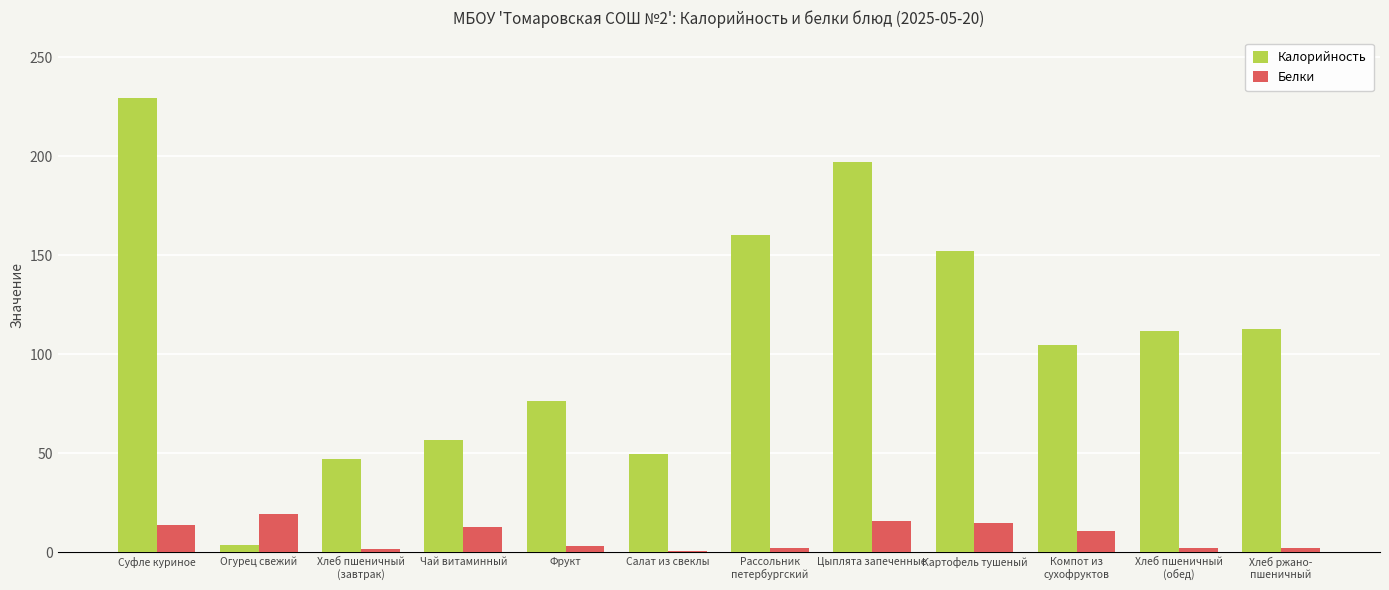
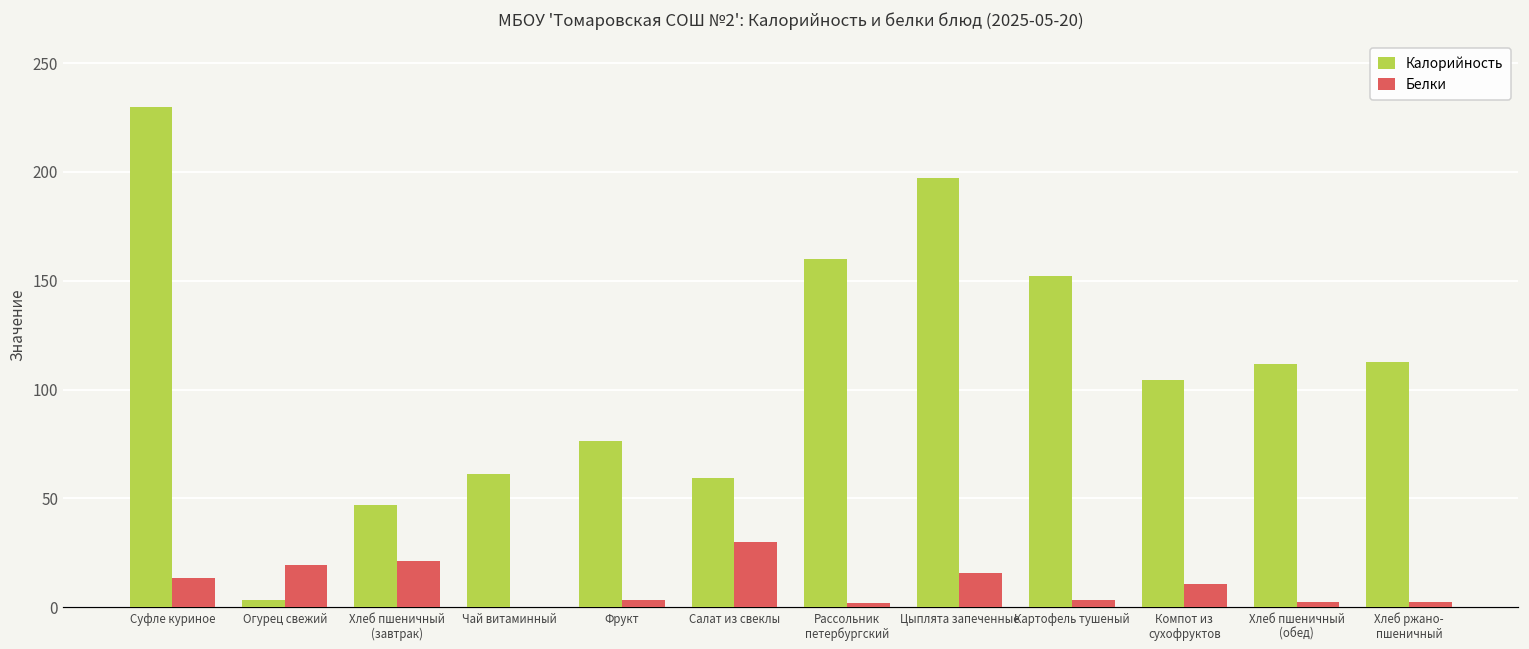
  {
    "Калорийность": {
      "Суфле куриное": 230,
      "Огурец свежий": 3,
      "Хлеб пшеничный (завтрак)": 47,
-     "Чай витаминный": 57,
+     "Чай витаминный": 61,
      "Фрукт": 76,
-     "Салат из свеклы": 50,
+     "Салат из свеклы": 59,
      "Рассольник петербургский": 160,
      "Цыплята запеченные": 197,
      "Картофель тушеный": 152,
      "Компот из сухофруктов": 104,
      "Хлеб пшеничный (обед)": 112,
      "Хлеб ржано- пшеничный": 113
    },
    "Белки": {
      "Суфле куриное": 13,
      "Огурец свежий": 19,
-     "Хлеб пшеничный (завтрак)": 2,
-     "Чай витаминный": 13,
+     "Хлеб пшеничный (завтрак)": 21,
+     "Чай витаминный": 0,
      "Фрукт": 3,
-     "Салат из свеклы": 1,
+     "Салат из свеклы": 30,
      "Рассольник петербургский": 2,
      "Цыплята запеченные": 16,
-     "Картофель тушеный": 15,
+     "Картофель тушеный": 3,
      "Компот из сухофруктов": 11,
      "Хлеб пшеничный (обед)": 2,
      "Хлеб ржано- пшеничный": 2
    }
  }
